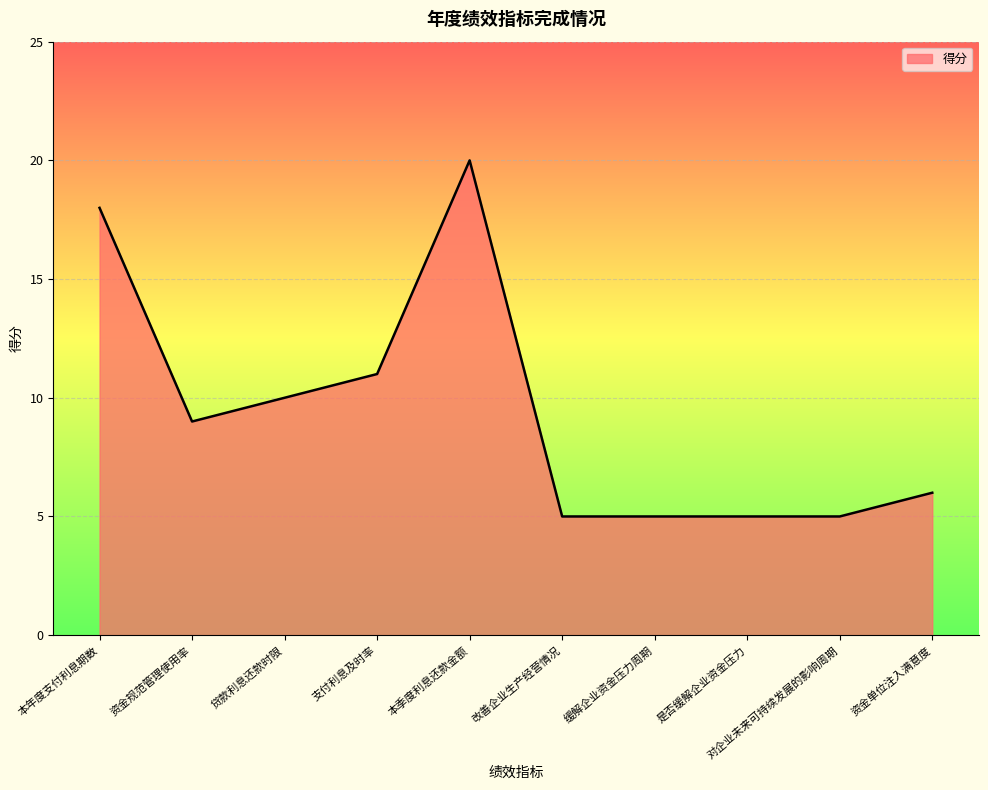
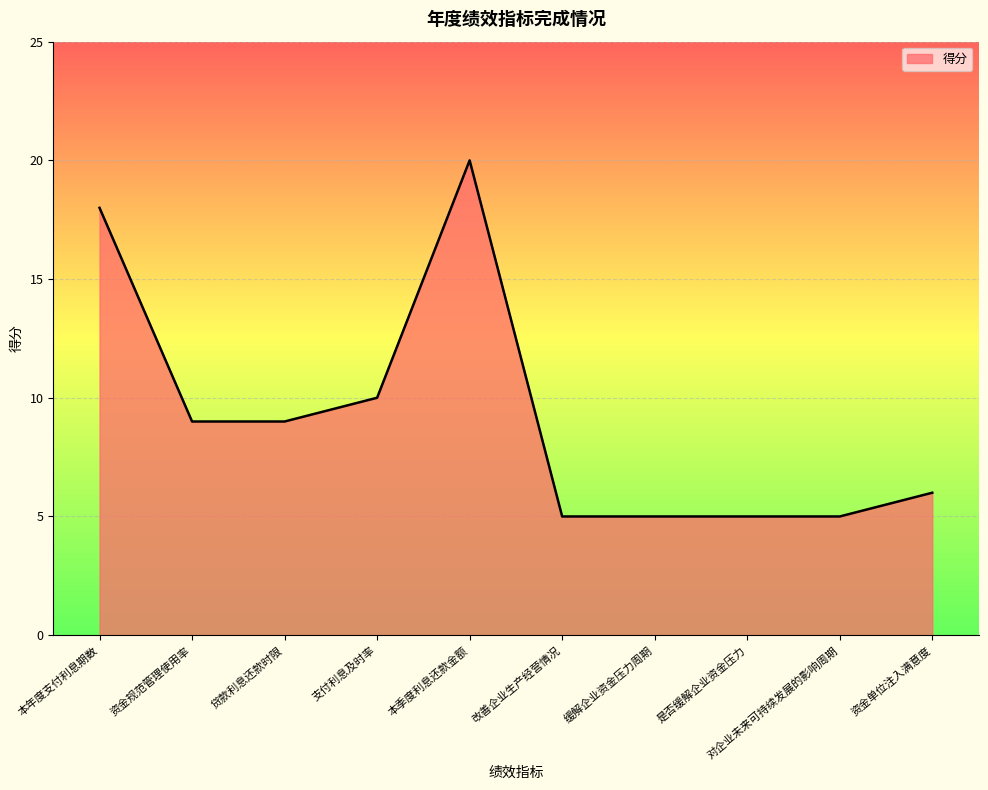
  {
    "本年度支付利息期数": 18,
    "资金规范管理使用率": 9,
-   "贷款利息还款时限": 10,
-   "支付利息及时率": 11,
+   "贷款利息还款时限": 9,
+   "支付利息及时率": 10,
    "本季度利息还款金额": 20,
    "改善企业生产经营情况": 5,
    "缓解企业资金压力周期": 5,
    "是否缓解企业资金压力": 5,
    "对企业未来可持续发展的影响周期": 5,
    "资金单位注入满意度": 6
  }
